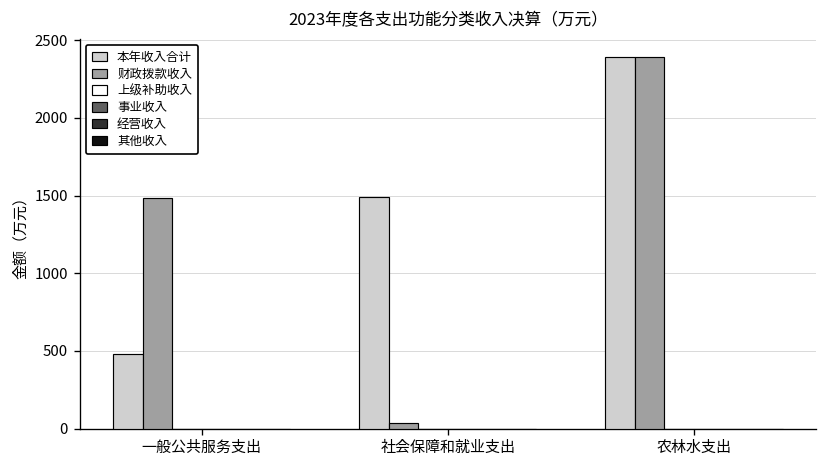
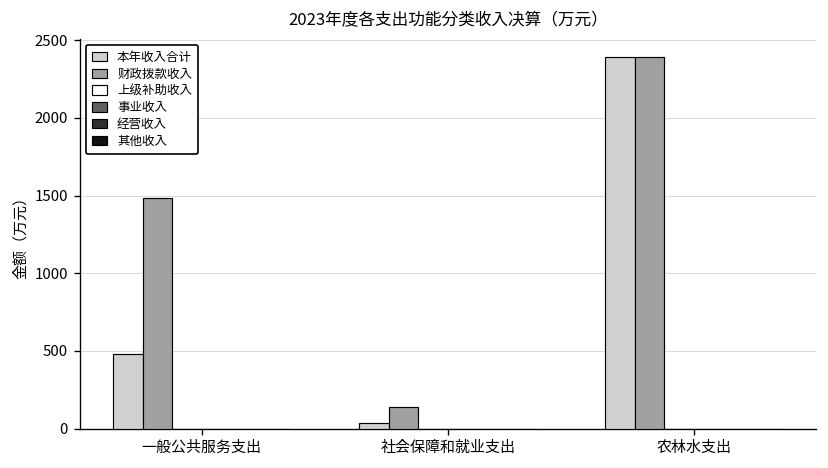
  {
    "本年收入合计": {
      "一般公共服务支出": 480,
-     "社会保障和就业支出": 1490,
+     "社会保障和就业支出": 40,
      "农林水支出": 2390
    },
    "财政拨款收入": {
      "一般公共服务支出": 1480,
-     "社会保障和就业支出": 40,
+     "社会保障和就业支出": 140,
      "农林水支出": 2390
    },
    "上级补助收入": {
      "一般公共服务支出": 0,
      "社会保障和就业支出": 0,
      "农林水支出": 0
    },
    "事业收入": {
      "一般公共服务支出": 0,
      "社会保障和就业支出": 0,
      "农林水支出": 0
    }
  }
